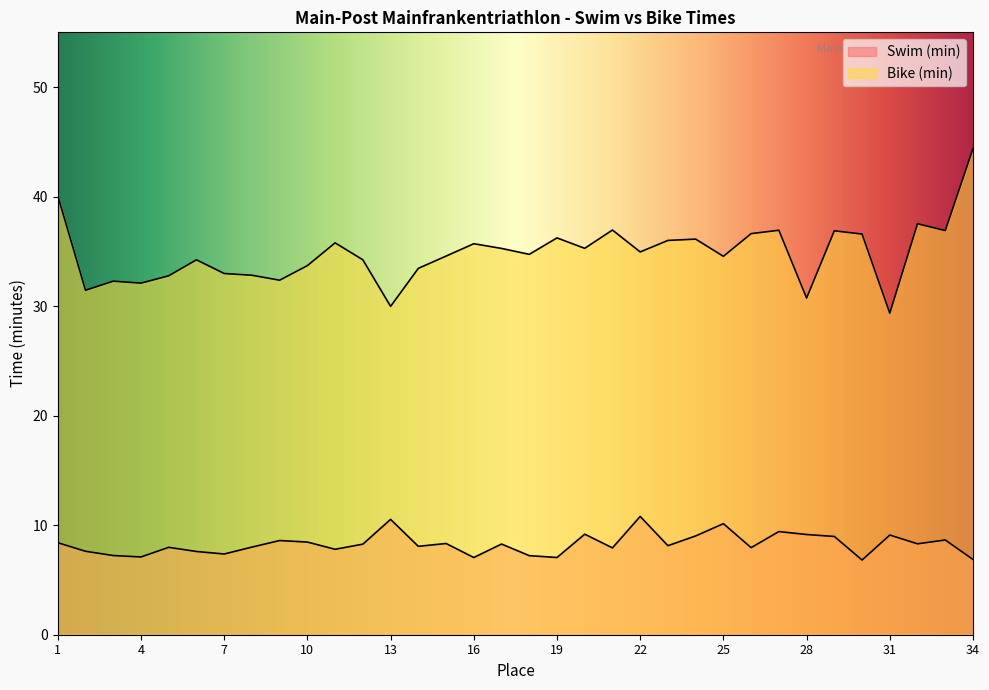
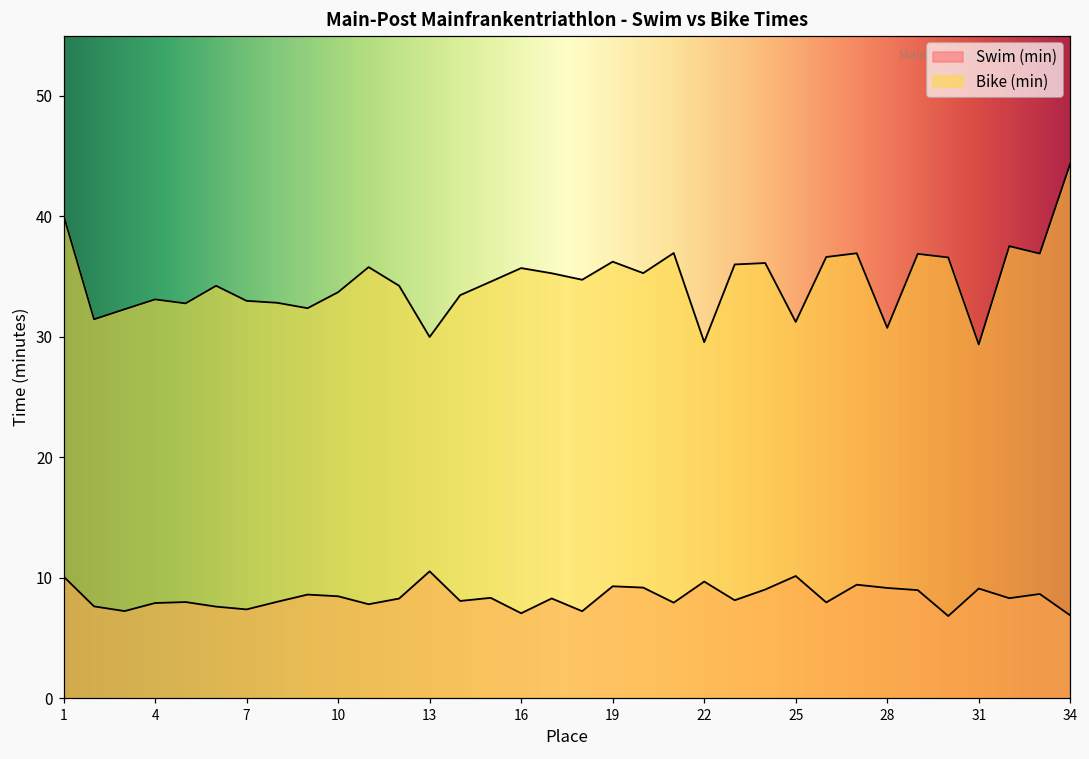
  {
    "Swim (min)": {
-     "1": 8.4,
-     "4": 7.1,
+     "1": 10.1,
+     "4": 7.9,
      "7": 7.4,
      "10": 8.5,
      "13": 10.5,
      "16": 7.1,
-     "19": 7.1,
-     "22": 10.8,
+     "19": 9.3,
+     "22": 9.7,
      "25": 10.1,
      "28": 9.2,
      "31": 9.1,
      "34": 6.9
    },
    "Bike (min)": {
      "1": 40.1,
-     "4": 32.1,
+     "4": 33.1,
      "7": 33.0,
      "10": 33.7,
      "13": 30.0,
      "16": 35.7,
      "19": 36.2,
-     "22": 35.0,
-     "25": 34.6,
+     "22": 29.6,
+     "25": 31.2,
      "28": 30.7,
      "31": 29.4,
      "34": 44.4
    }
  }
